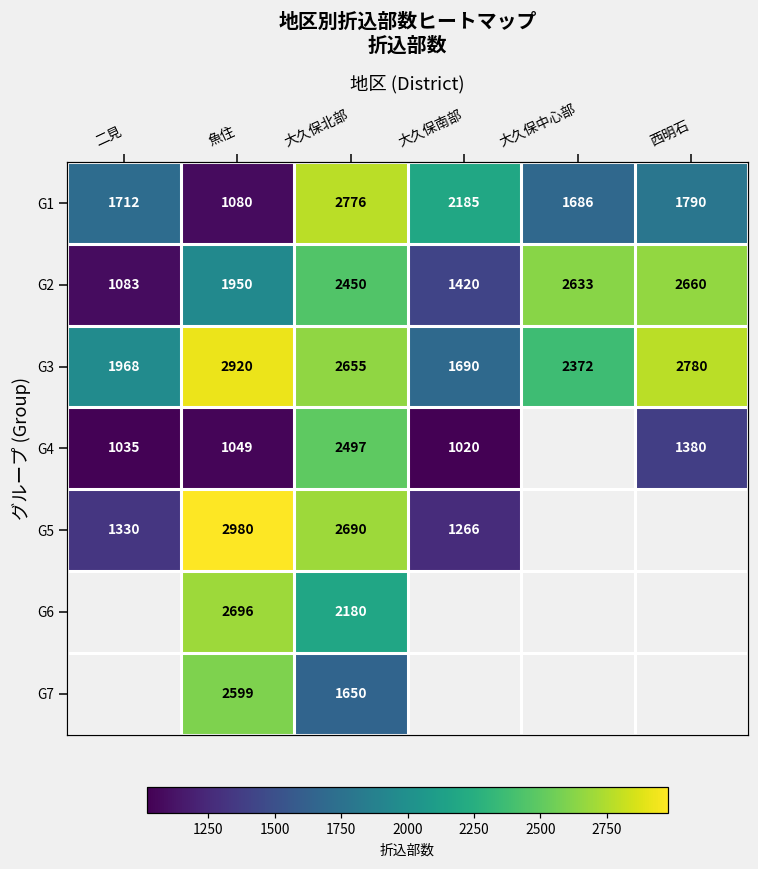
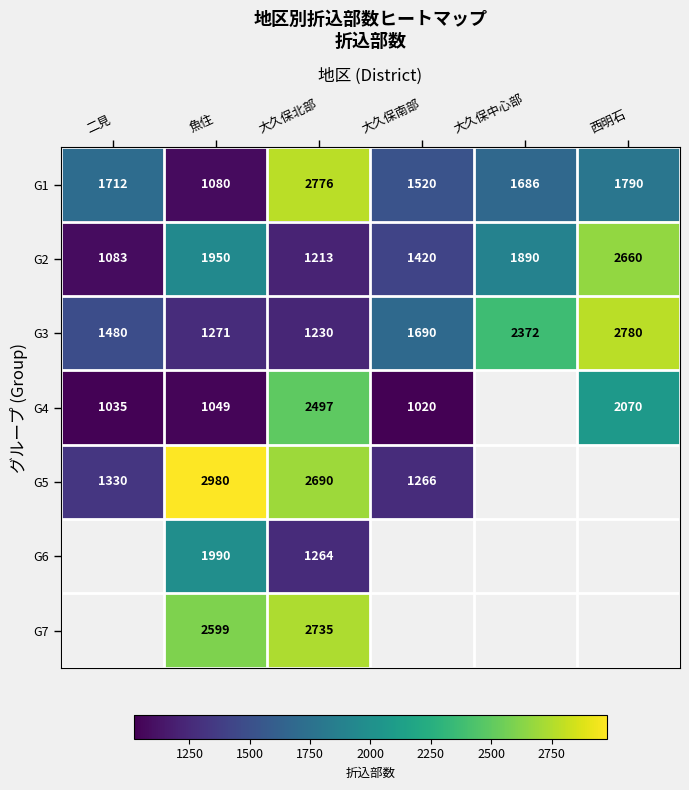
  {
    "G1": {
      "二見": 1712,
      "魚住": 1080,
      "大久保北部": 2776,
-     "大久保南部": 2185,
+     "大久保南部": 1520,
      "大久保中心部": 1686,
      "西明石": 1790
    },
    "G2": {
      "二見": 1083,
      "魚住": 1950,
-     "大久保北部": 2450,
+     "大久保北部": 1213,
      "大久保南部": 1420,
-     "大久保中心部": 2633,
+     "大久保中心部": 1890,
      "西明石": 2660
    },
    "G3": {
-     "二見": 1968,
-     "魚住": 2920,
-     "大久保北部": 2655,
+     "二見": 1480,
+     "魚住": 1271,
+     "大久保北部": 1230,
      "大久保南部": 1690,
      "大久保中心部": 2372,
      "西明石": 2780
    },
    "G4": {
      "二見": 1035,
      "魚住": 1049,
      "大久保北部": 2497,
      "大久保南部": 1020,
-     "西明石": 1380
+     "西明石": 2070
    },
    "G5": {
      "二見": 1330,
      "魚住": 2980,
      "大久保北部": 2690,
      "大久保南部": 1266
    },
    "G6": {
-     "魚住": 2696,
-     "大久保北部": 2180
+     "魚住": 1990,
+     "大久保北部": 1264
    },
    "G7": {
      "魚住": 2599,
-     "大久保北部": 1650
+     "大久保北部": 2735
    }
  }
